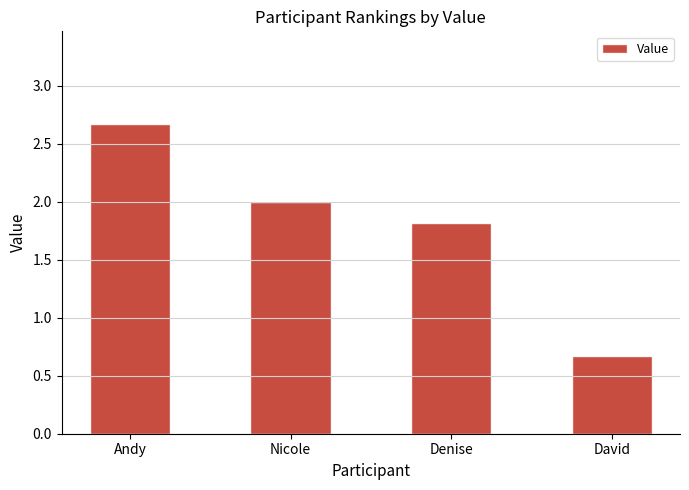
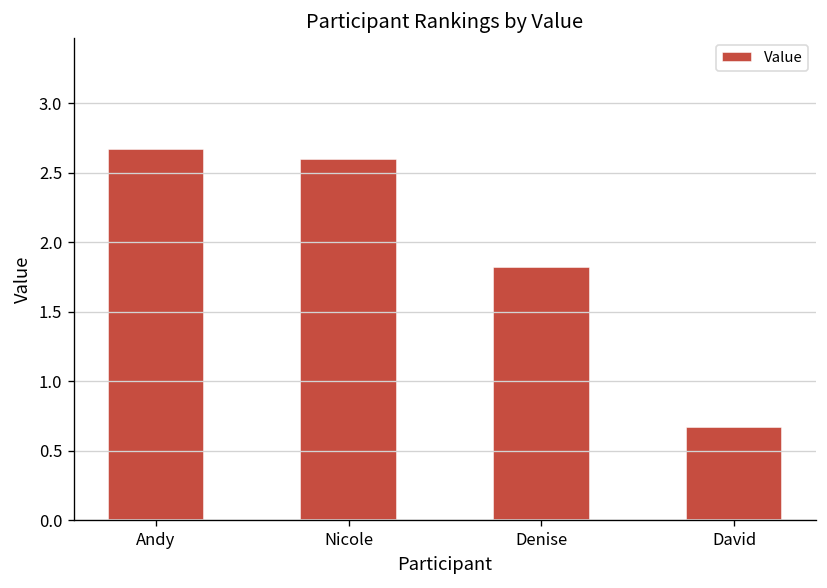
  {
    "Andy": 2.67,
-   "Nicole": 2.0,
+   "Nicole": 2.6,
    "Denise": 1.8,
    "David": 0.67
  }
